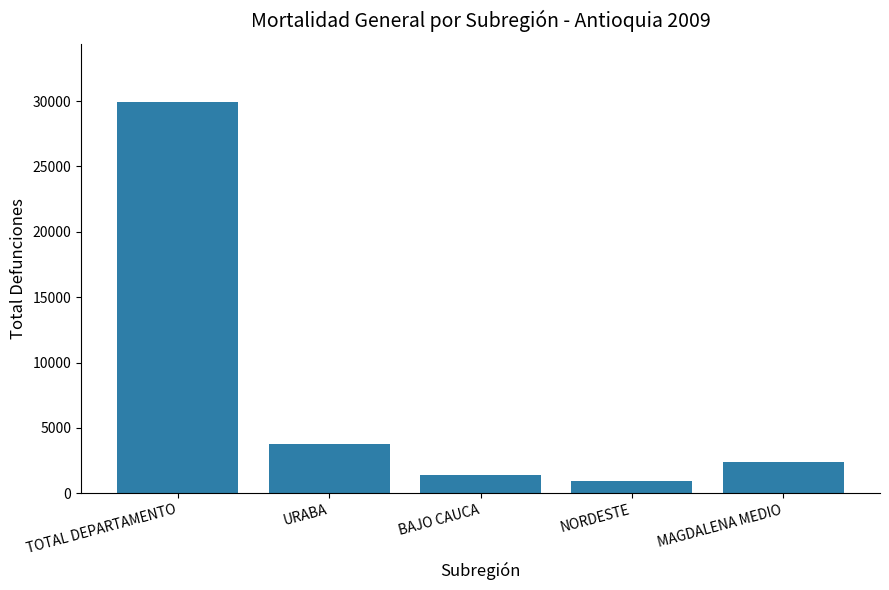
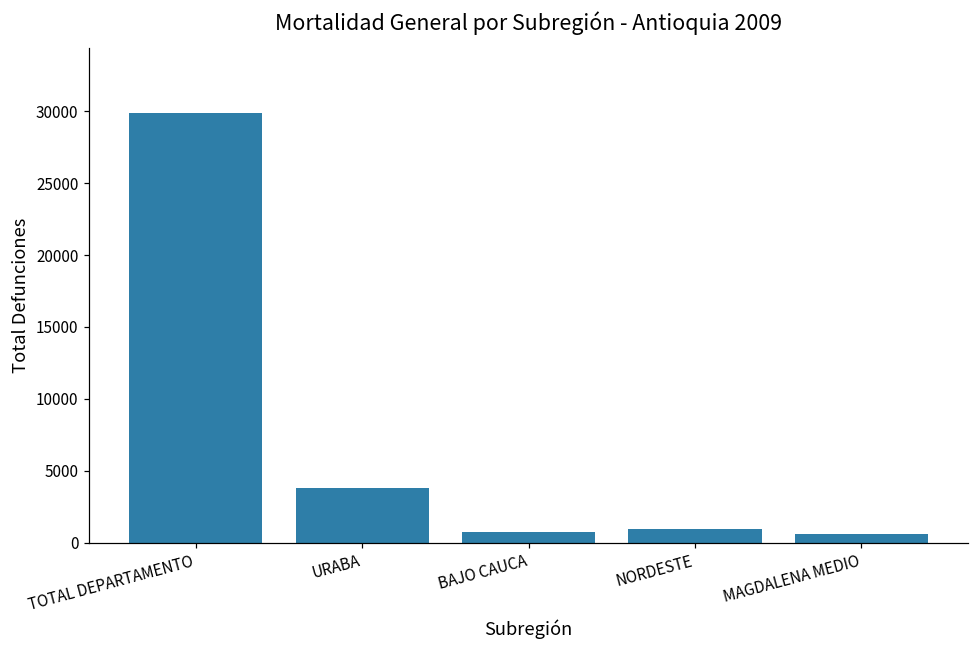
  {
    "TOTAL DEPARTAMENTO": 29900,
    "URABA": 3800,
-   "BAJO CAUCA": 1400,
+   "BAJO CAUCA": 700,
    "NORDESTE": 1000,
-   "MAGDALENA MEDIO": 2400
+   "MAGDALENA MEDIO": 600
  }
